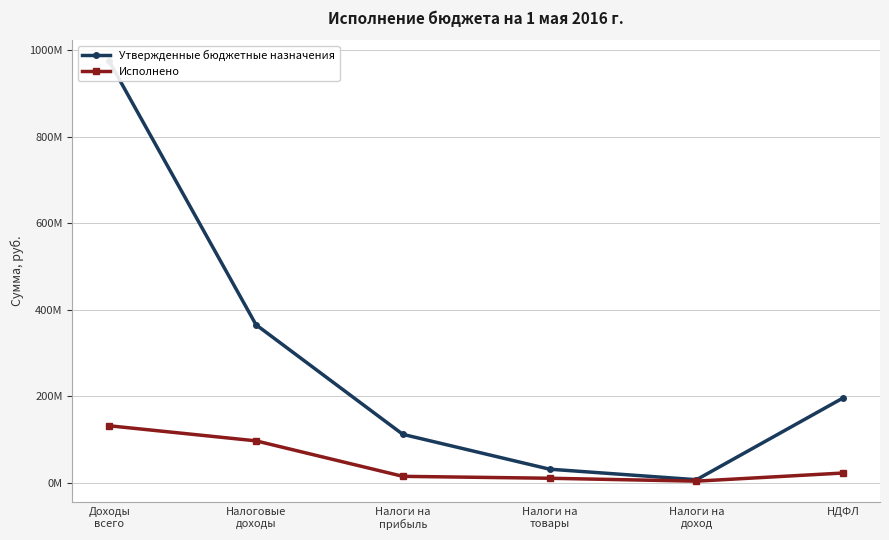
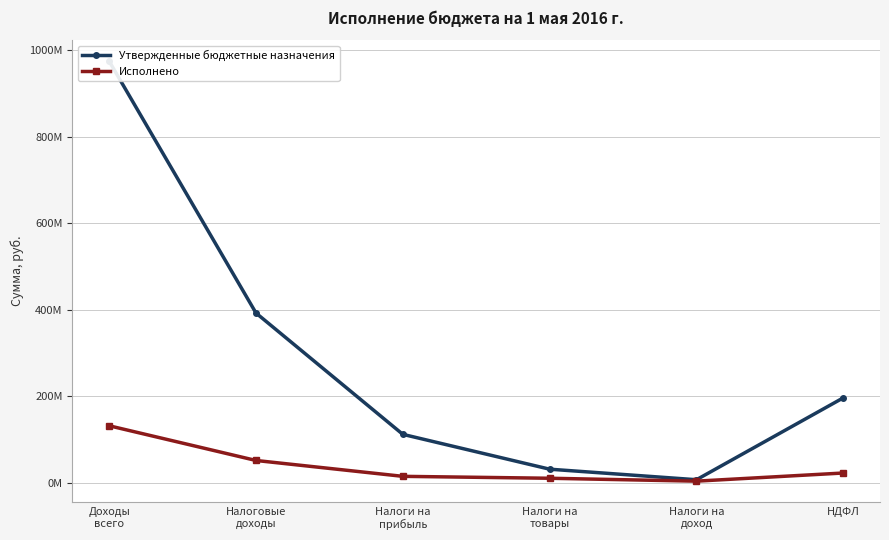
  {
    "Утвержденные бюджетные назначения": {
-     "Налоговые доходы": 370000000,
+     "Налоговые доходы": 390000000,
      "Налоги на прибыль": 110000000,
      "Налоги на товары": 30000000,
      "НДФЛ": 200000000
    },
    "Исполнено": {
      "Доходы всего": 130000000,
-     "Налоговые доходы": 100000000,
+     "Налоговые доходы": 50000000,
      "Налоги на прибыль": 10000000,
      "Налоги на товары": 10000000,
      "НДФЛ": 20000000
    }
  }
